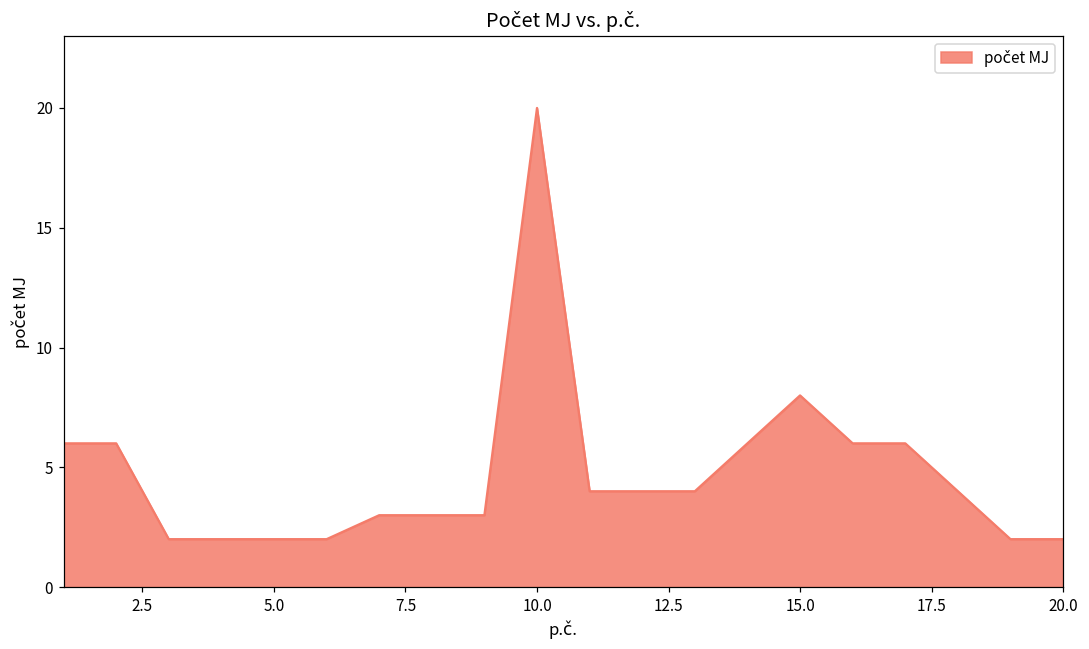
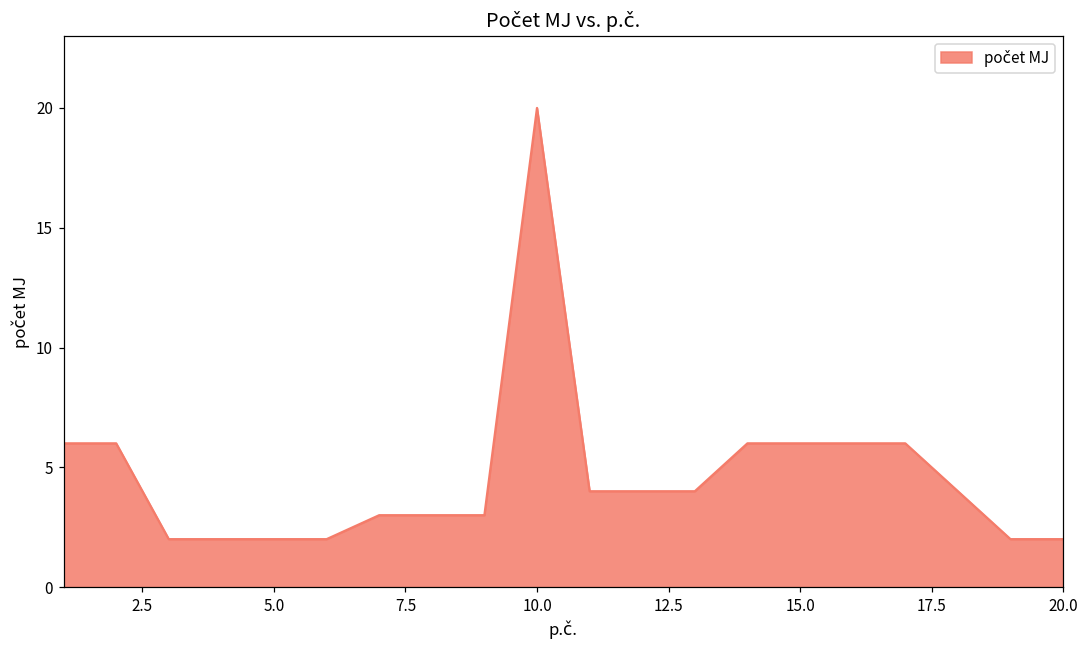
  {
    "5.0": 2,
    "10.0": 20,
-   "15.0": 8,
+   "15.0": 6,
    "20.0": 2
  }
